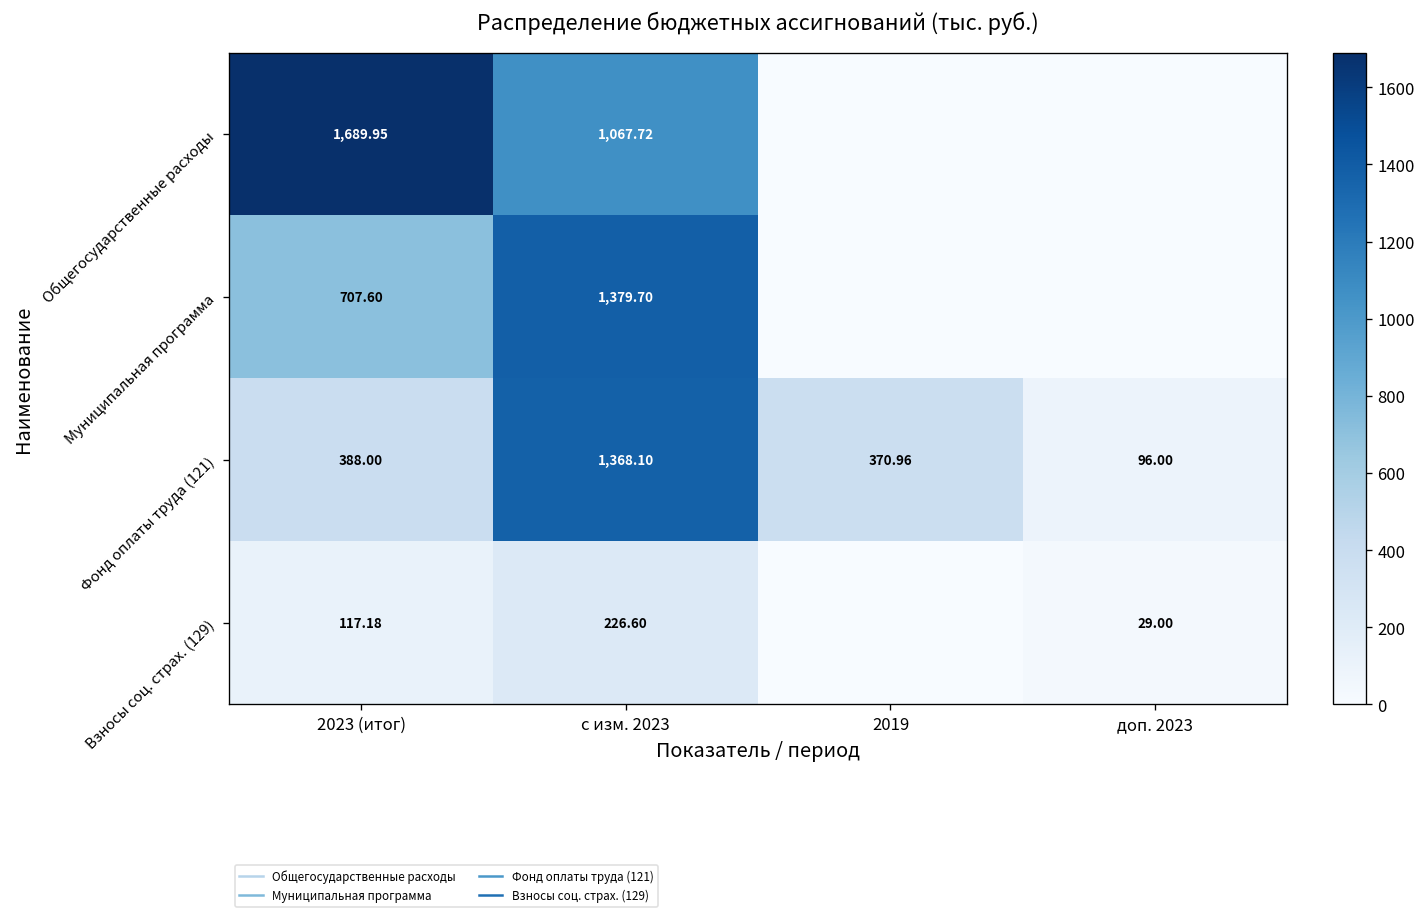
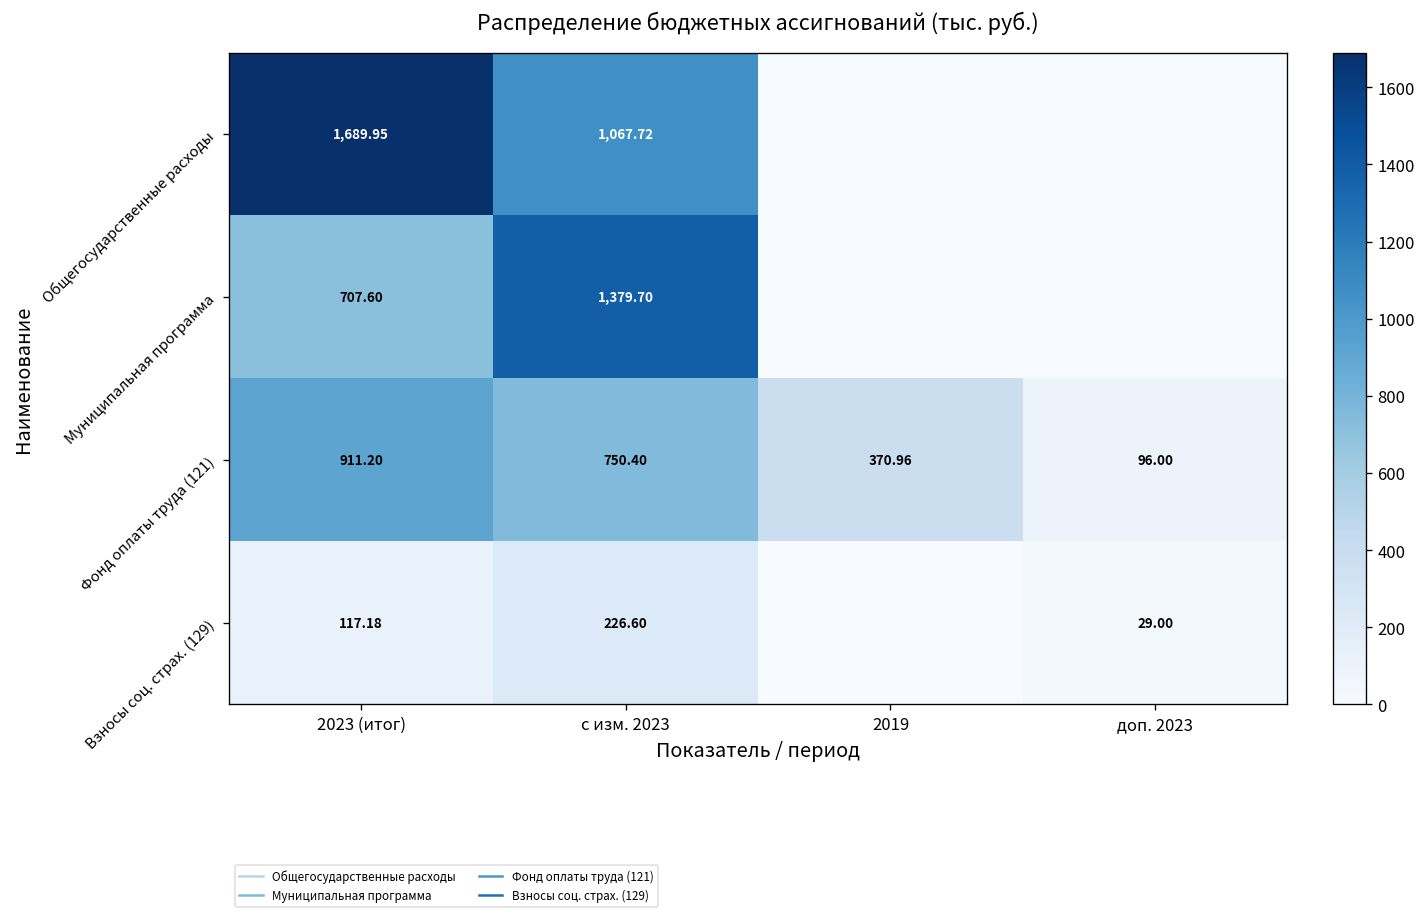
  {
    "Общегосударственные расходы": {
      "2023 (итог)": "1,689.95",
      "с изм. 2023": "1,067.72"
    },
    "Муниципальная программа": {
      "2023 (итог)": "707.60",
      "с изм. 2023": "1,379.70"
    },
    "Фонд оплаты труда (121)": {
-     "2023 (итог)": "388.00",
-     "с изм. 2023": "1,368.10",
+     "2023 (итог)": "911.20",
+     "с изм. 2023": "750.40",
      "2019": "370.96",
      "доп. 2023": "96.00"
    },
    "Взносы соц. страх. (129)": {
      "2023 (итог)": "117.18",
      "с изм. 2023": "226.60",
      "доп. 2023": "29.00"
    }
  }
